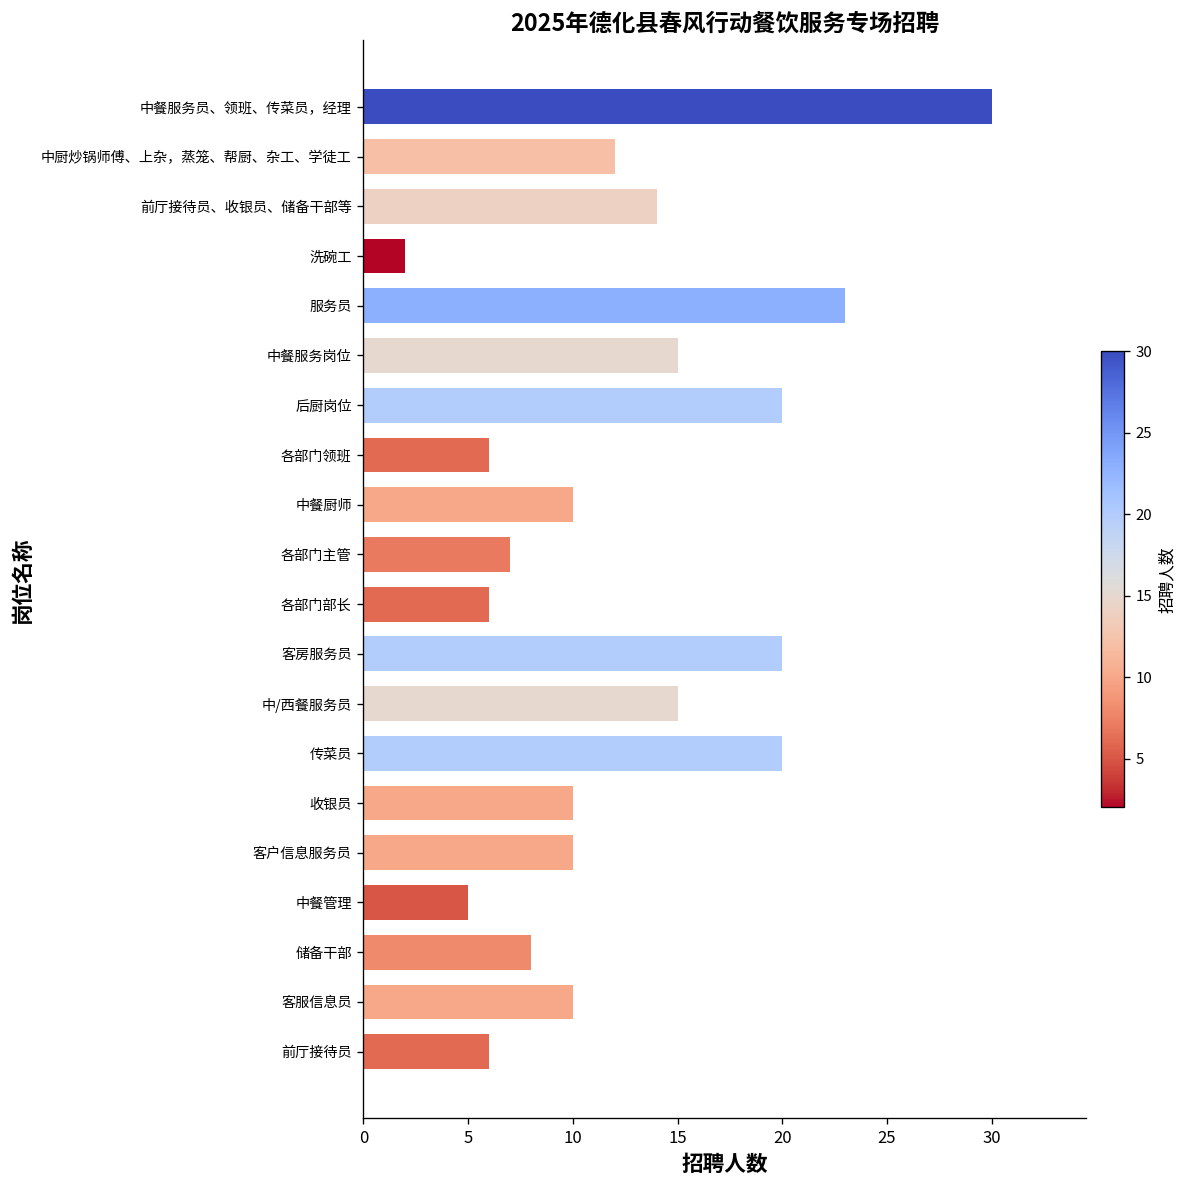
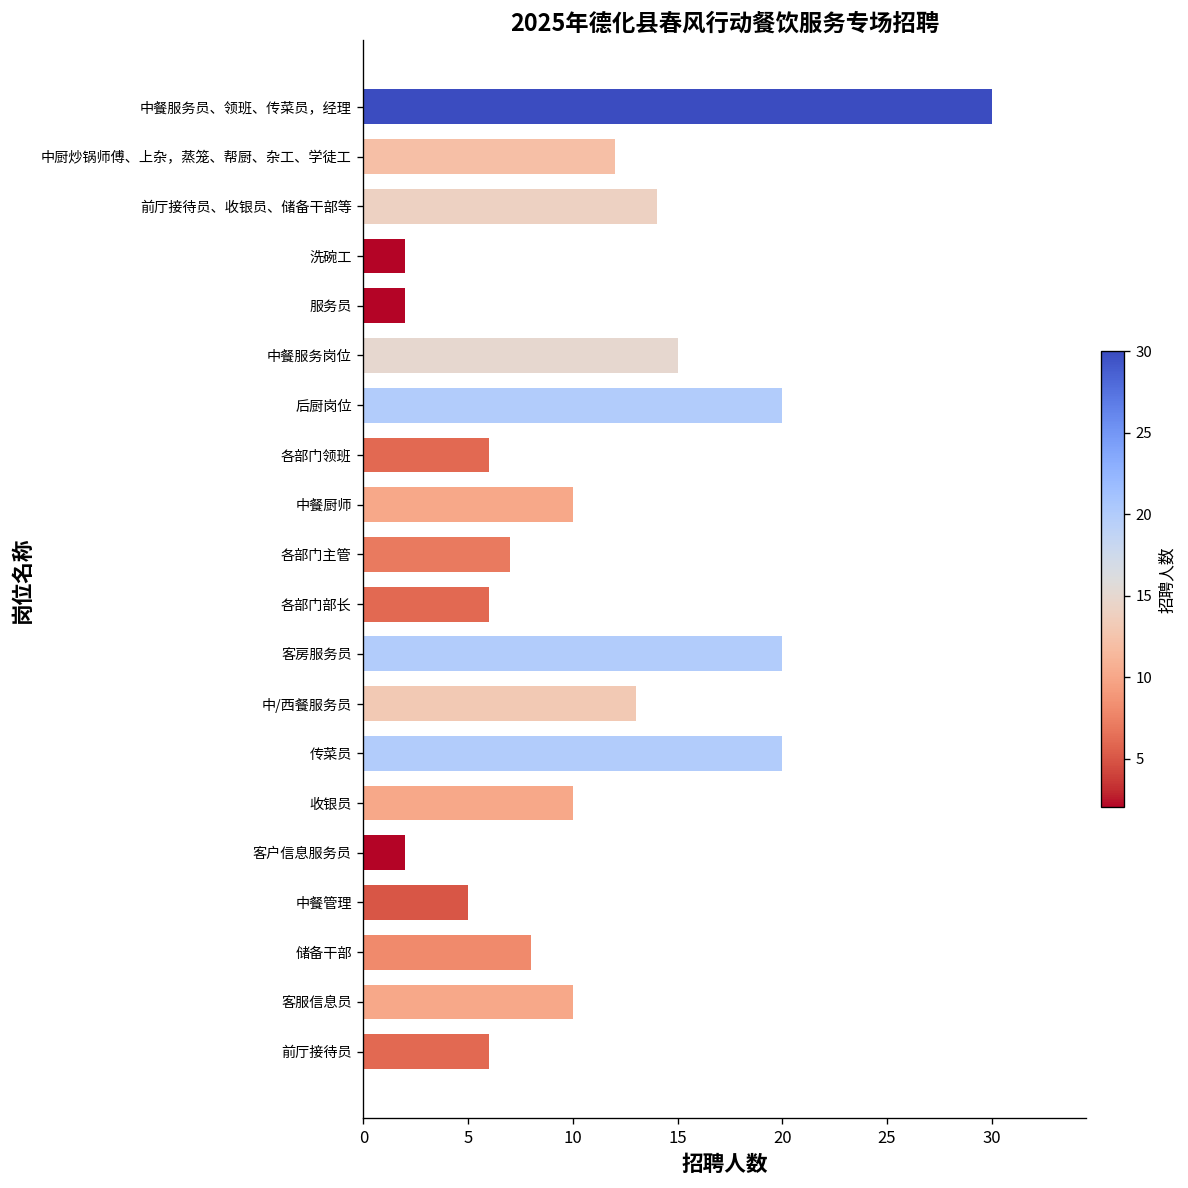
  {
    "中餐服务员、领班、传菜员，经理": 30,
    "中厨炒锅师傅、上杂，蒸笼、帮厨、杂工、学徒工": 12,
    "前厅接待员、收银员、储备干部等": 14,
    "洗碗工": 2,
-   "服务员": 23,
+   "服务员": 2,
    "中餐服务岗位": 15,
    "后厨岗位": 20,
    "各部门领班": 6,
    "中餐厨师": 10,
    "各部门主管": 7,
    "各部门部长": 6,
    "客房服务员": 20,
-   "中/西餐服务员": 15,
+   "中/西餐服务员": 13,
    "传菜员": 20,
    "收银员": 10,
-   "客户信息服务员": 10,
+   "客户信息服务员": 2,
    "中餐管理": 5,
    "储备干部": 8,
    "客服信息员": 10,
    "前厅接待员": 6
  }
